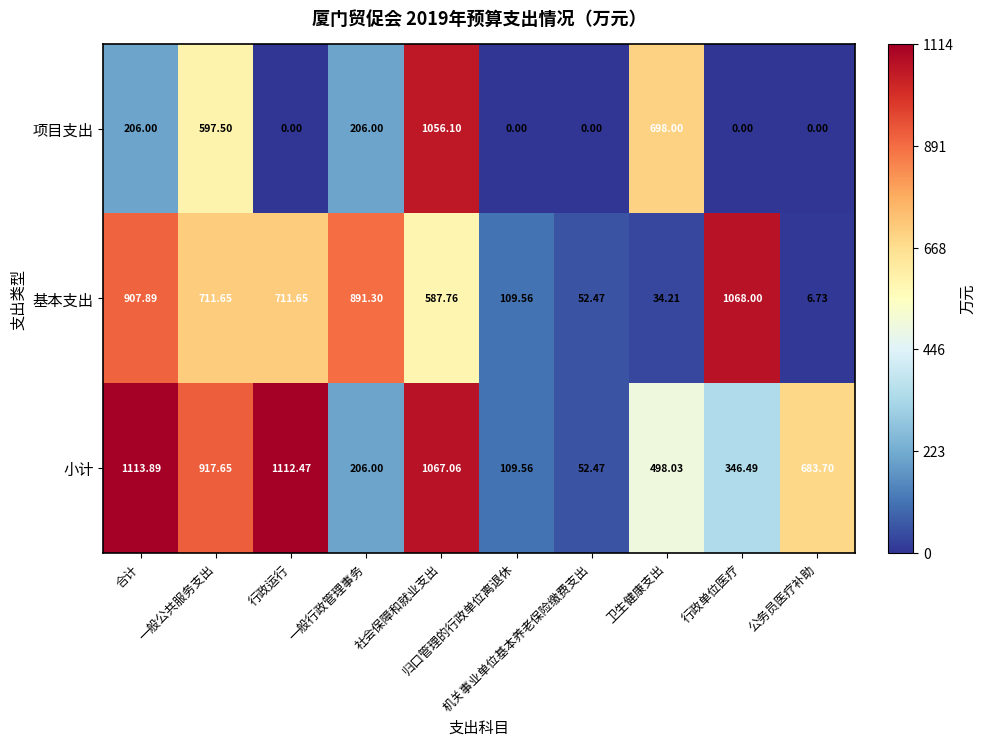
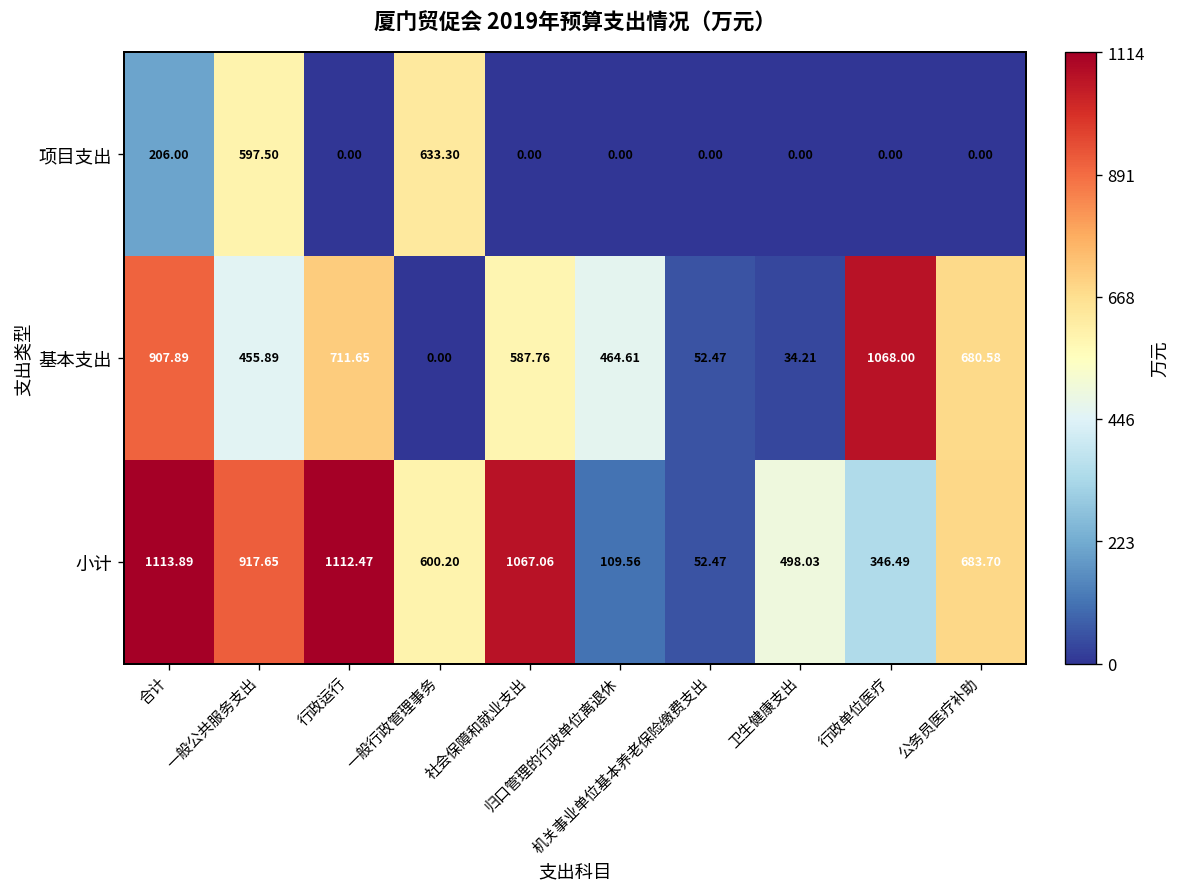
  {
    "项目支出": {
      "合计": 206.00,
      "一般公共服务支出": 597.50,
      "行政运行": 0.00,
-     "一般行政管理事务": 206.00,
-     "社会保障和就业支出": 1056.10,
+     "一般行政管理事务": 633.30,
+     "社会保障和就业支出": 0.00,
      "归口管理的行政单位离退休": 0.00,
      "机关事业单位基本养老保险缴费支出": 0.00,
-     "卫生健康支出": 698.00,
+     "卫生健康支出": 0.00,
      "行政单位医疗": 0.00,
      "公务员医疗补助": 0.00
    },
    "基本支出": {
      "合计": 907.89,
-     "一般公共服务支出": 711.65,
+     "一般公共服务支出": 455.89,
      "行政运行": 711.65,
-     "一般行政管理事务": 891.30,
+     "一般行政管理事务": 0.00,
      "社会保障和就业支出": 587.76,
-     "归口管理的行政单位离退休": 109.56,
+     "归口管理的行政单位离退休": 464.61,
      "机关事业单位基本养老保险缴费支出": 52.47,
      "卫生健康支出": 34.21,
      "行政单位医疗": 1068.00,
-     "公务员医疗补助": 6.73
+     "公务员医疗补助": 680.58
    },
    "小计": {
      "合计": 1113.89,
      "一般公共服务支出": 917.65,
      "行政运行": 1112.47,
-     "一般行政管理事务": 206.00,
+     "一般行政管理事务": 600.20,
      "社会保障和就业支出": 1067.06,
      "归口管理的行政单位离退休": 109.56,
      "机关事业单位基本养老保险缴费支出": 52.47,
      "卫生健康支出": 498.03,
      "行政单位医疗": 346.49,
      "公务员医疗补助": 683.70
    }
  }
